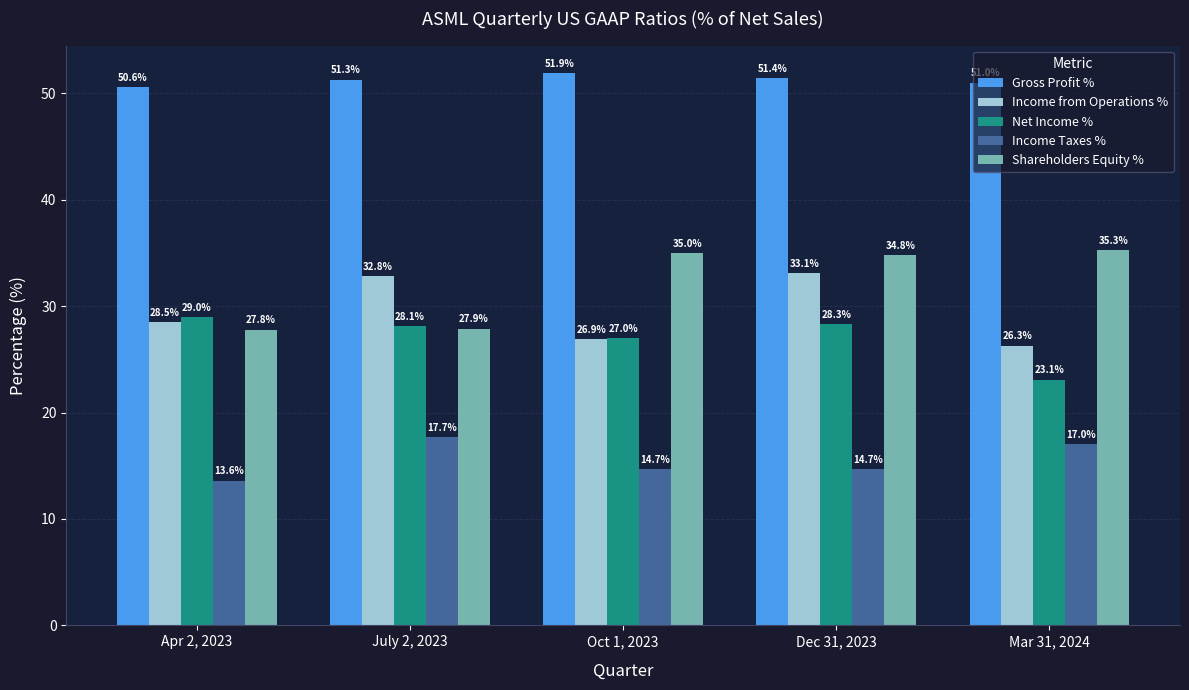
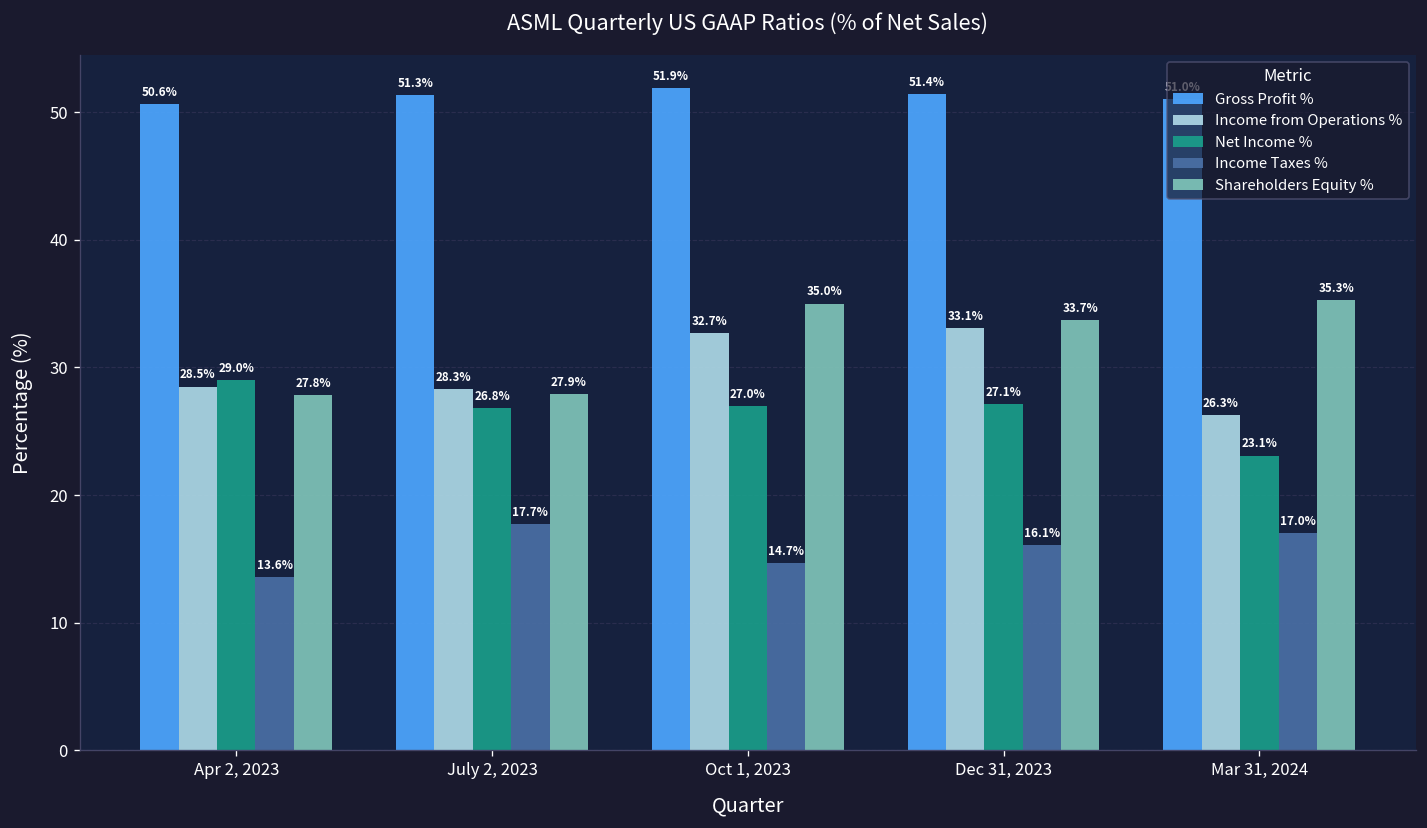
  {
    "Gross Profit %": {
      "Apr 2, 2023": "50.6%",
      "July 2, 2023": "51.3%",
      "Oct 1, 2023": "51.9%",
      "Dec 31, 2023": "51.4%"
    },
    "Income from Operations %": {
      "Apr 2, 2023": "28.5%",
-     "July 2, 2023": "32.8%",
-     "Oct 1, 2023": "26.9%",
+     "July 2, 2023": "28.3%",
+     "Oct 1, 2023": "32.7%",
      "Dec 31, 2023": "33.1%",
      "Mar 31, 2024": "26.3%"
    },
    "Net Income %": {
      "Apr 2, 2023": "29.0%",
-     "July 2, 2023": "28.1%",
+     "July 2, 2023": "26.8%",
      "Oct 1, 2023": "27.0%",
-     "Dec 31, 2023": "28.3%",
+     "Dec 31, 2023": "27.1%",
      "Mar 31, 2024": "23.1%"
    },
    "Income Taxes %": {
      "Apr 2, 2023": "13.6%",
      "July 2, 2023": "17.7%",
      "Oct 1, 2023": "14.7%",
-     "Dec 31, 2023": "14.7%",
+     "Dec 31, 2023": "16.1%",
      "Mar 31, 2024": "17.0%"
    },
    "Shareholders Equity %": {
      "Apr 2, 2023": "27.8%",
      "July 2, 2023": "27.9%",
      "Oct 1, 2023": "35.0%",
-     "Dec 31, 2023": "34.8%",
+     "Dec 31, 2023": "33.7%",
      "Mar 31, 2024": "35.3%"
    }
  }
